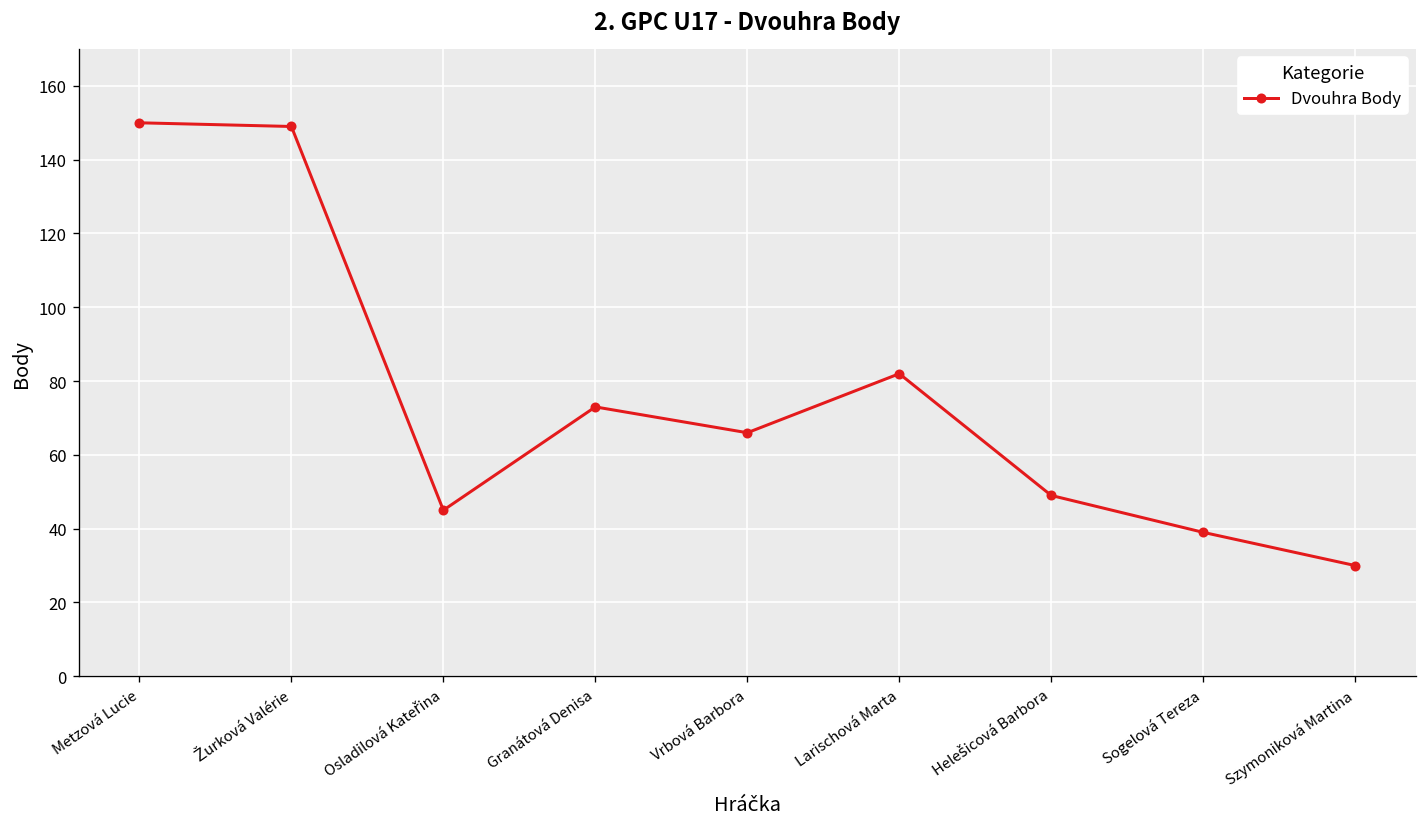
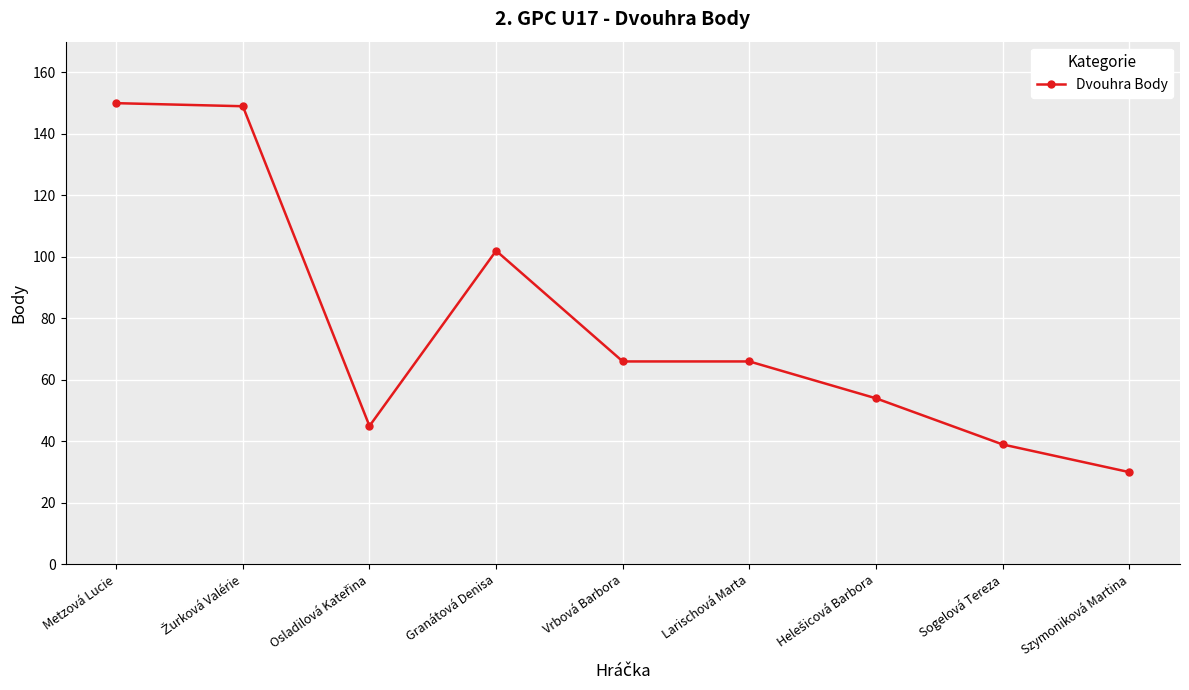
  {
    "Metzová Lucie": 150,
    "Žurková Valérie": 149,
    "Osladilová Kateřina": 45,
-   "Granátová Denisa": 73,
+   "Granátová Denisa": 102,
    "Vrbová Barbora": 66,
-   "Larischová Marta": 82,
-   "Helešicová Barbora": 49,
+   "Larischová Marta": 66,
+   "Helešicová Barbora": 54,
    "Sogelová Tereza": 39,
    "Szymoniková Martina": 30
  }
